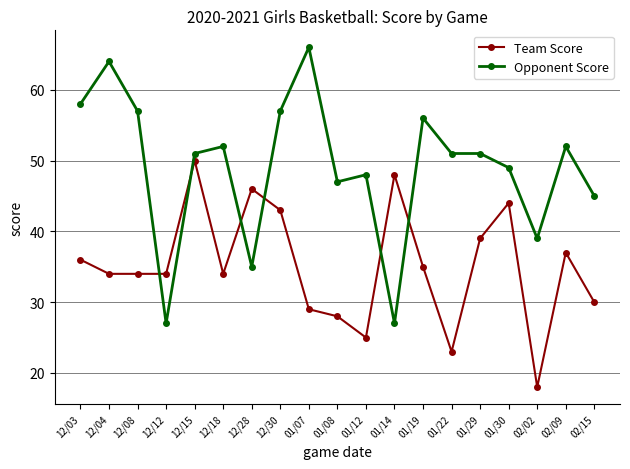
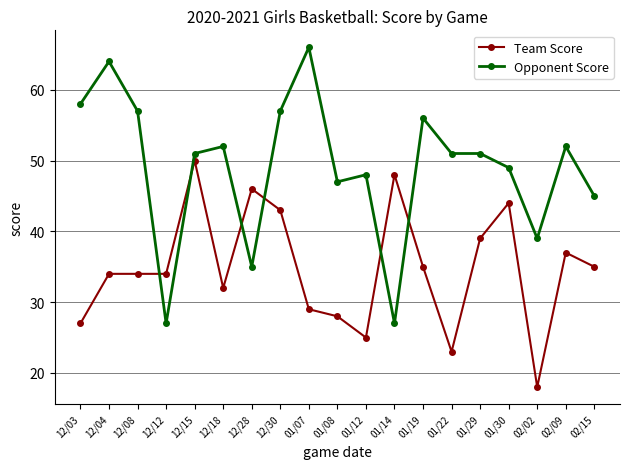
  {
    "Team Score": {
-     "12/03": 36,
+     "12/03": 27,
      "12/04": 34,
      "12/08": 34,
      "12/12": 34,
      "12/15": 50,
-     "12/18": 34,
+     "12/18": 32,
      "12/28": 46,
      "12/30": 43,
      "01/07": 29,
      "01/08": 28,
      "01/12": 25,
      "01/14": 48,
      "01/19": 35,
      "01/22": 23,
      "01/29": 39,
      "01/30": 44,
      "02/02": 18,
      "02/09": 37,
-     "02/15": 30
+     "02/15": 35
    },
    "Opponent Score": {
      "12/03": 58,
      "12/04": 64,
      "12/08": 57,
      "12/12": 27,
      "12/15": 51,
      "12/18": 52,
      "12/28": 35,
      "12/30": 57,
      "01/07": 66,
      "01/08": 47,
      "01/12": 48,
      "01/14": 27,
      "01/19": 56,
      "01/22": 51,
      "01/29": 51,
      "01/30": 49,
      "02/02": 39,
      "02/09": 52,
      "02/15": 45
    }
  }
